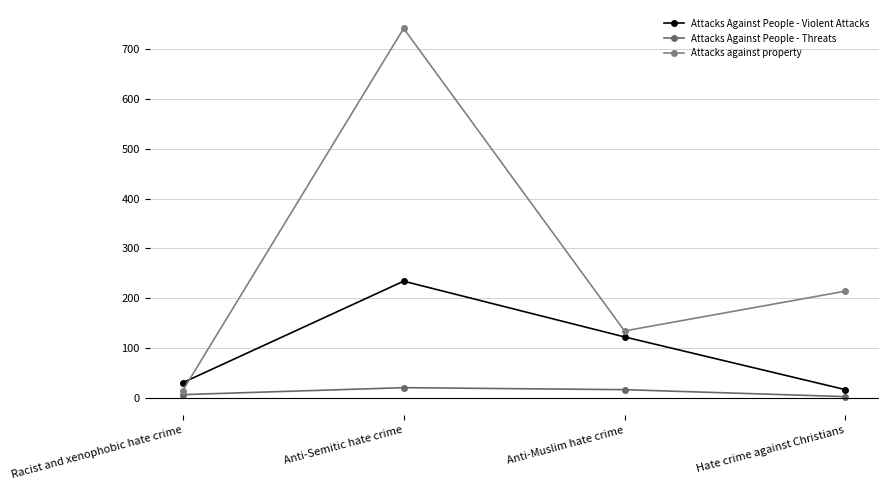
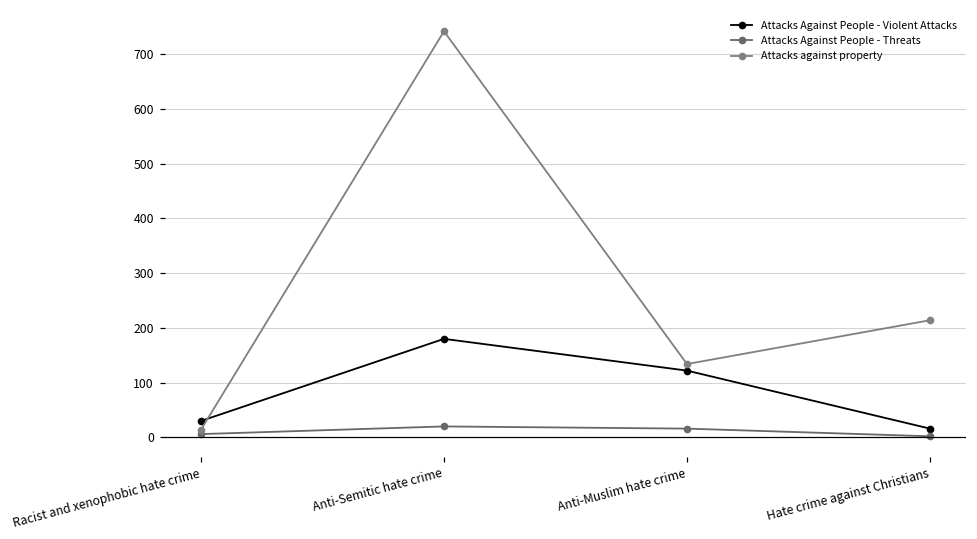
  {
    "Attacks Against People - Violent Attacks": {
      "Racist and xenophobic hate crime": 30,
-     "Anti-Semitic hate crime": 230,
+     "Anti-Semitic hate crime": 180,
      "Anti-Muslim hate crime": 120,
      "Hate crime against Christians": 20
    }
  }
